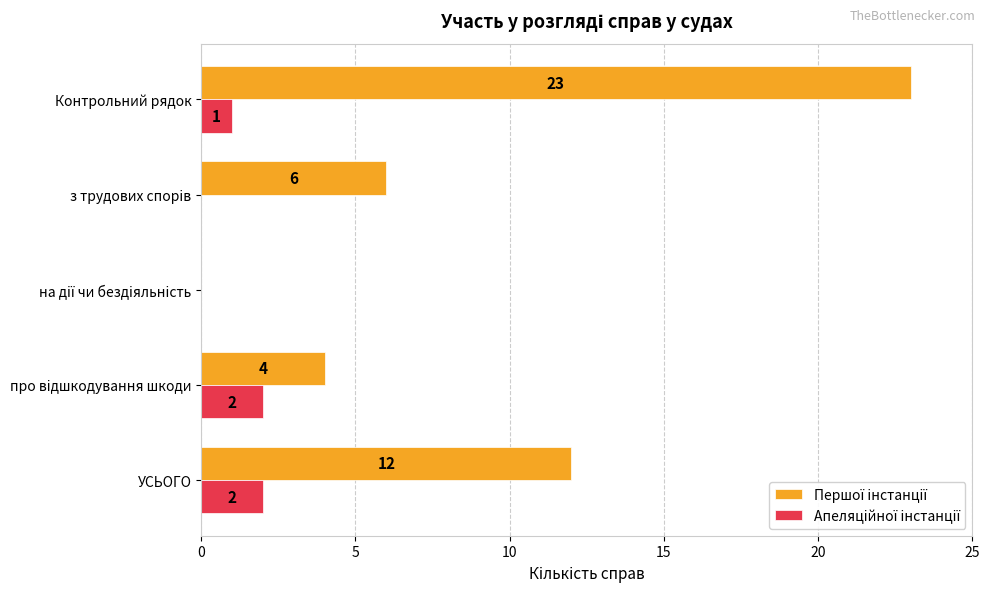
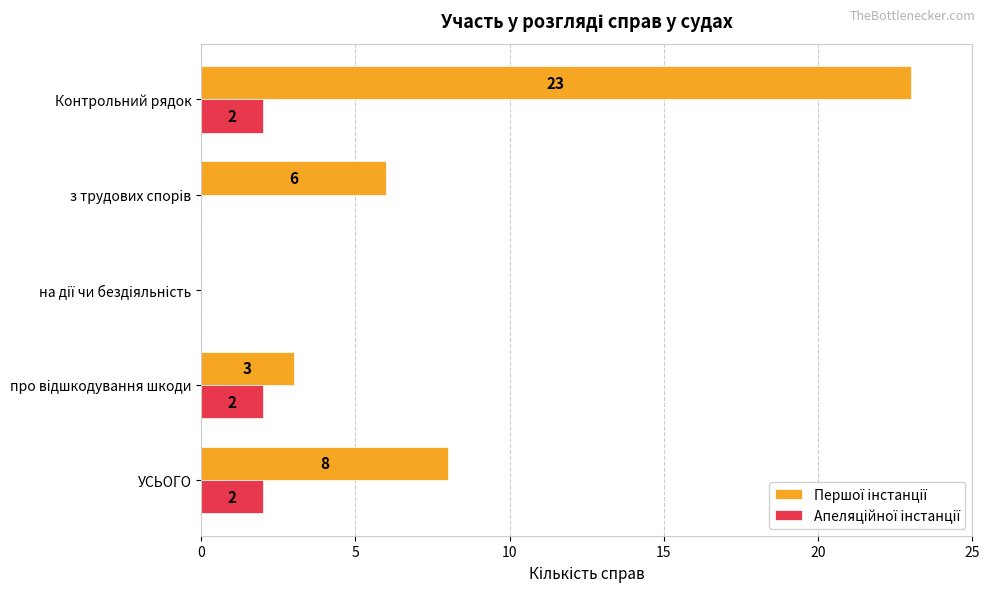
  {
    "Першої інстанції": {
      "Контрольний рядок": 23,
      "з трудових спорів": 6,
-     "про відшкодування шкоди": 4,
-     "УСЬОГО": 12
+     "про відшкодування шкоди": 3,
+     "УСЬОГО": 8
    },
    "Апеляційної інстанції": {
-     "Контрольний рядок": 1,
+     "Контрольний рядок": 2,
      "про відшкодування шкоди": 2,
      "УСЬОГО": 2
    }
  }
